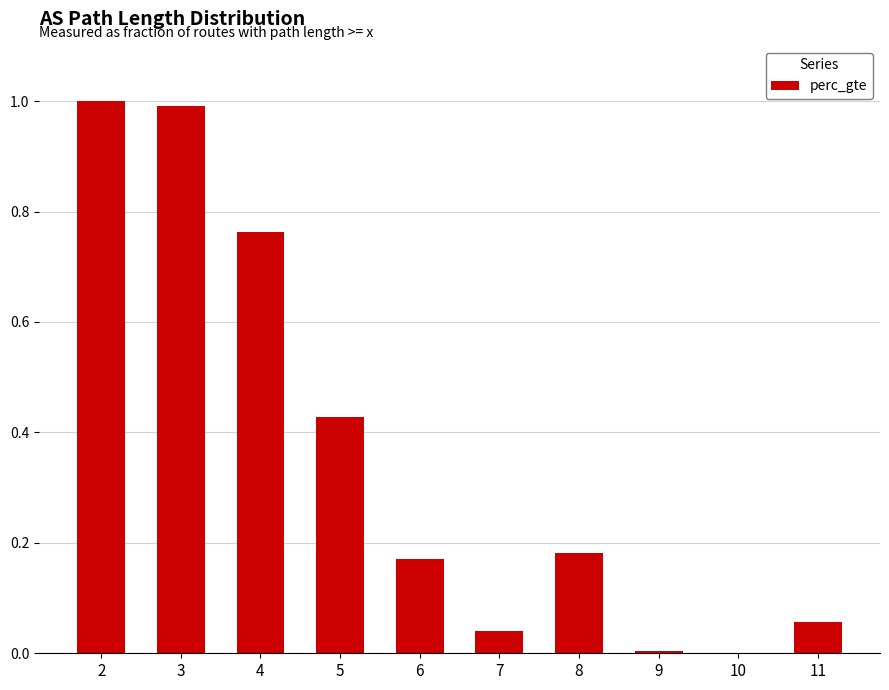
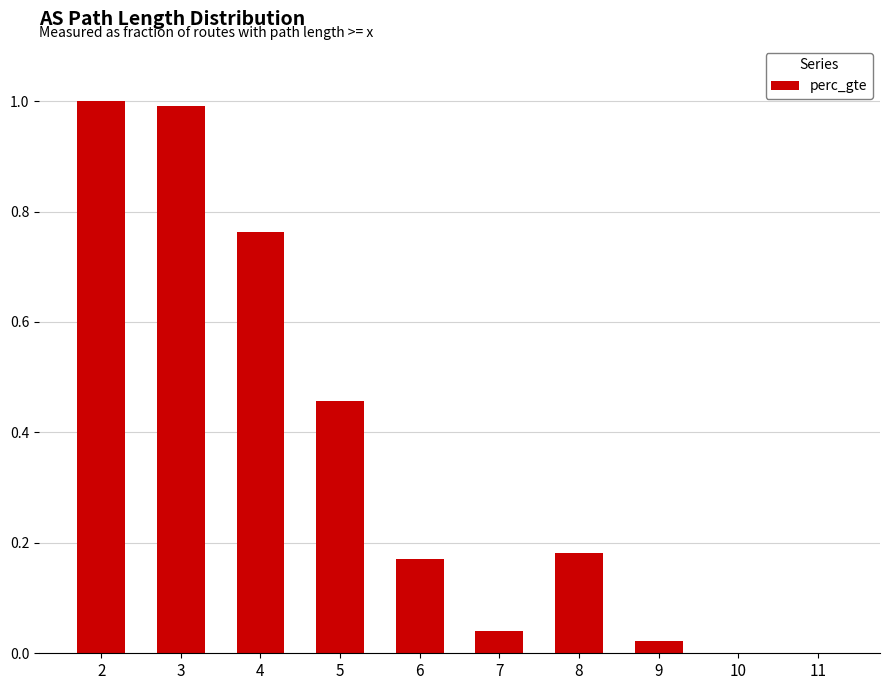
  {
    "2": 1.00,
    "3": 0.99,
    "4": 0.76,
-   "5": 0.43,
+   "5": 0.46,
    "6": 0.17,
    "7": 0.04,
    "8": 0.18,
-   "9": 0.00,
-   "11": 0.06
+   "9": 0.02,
+   "11": 0.00
  }
